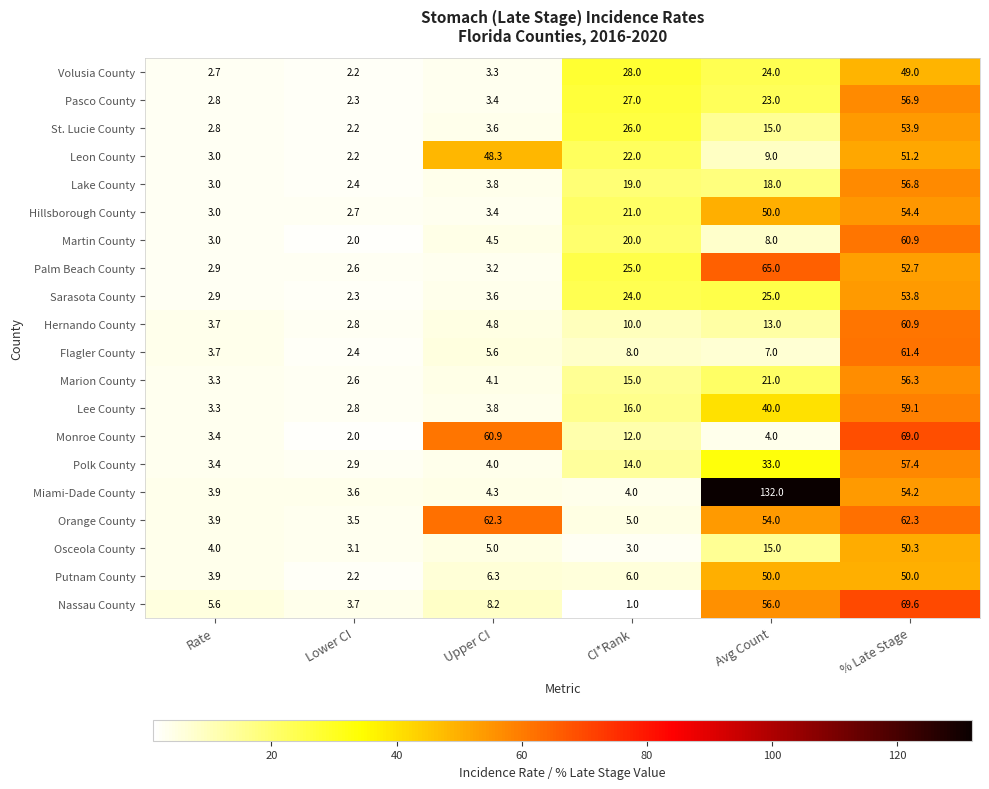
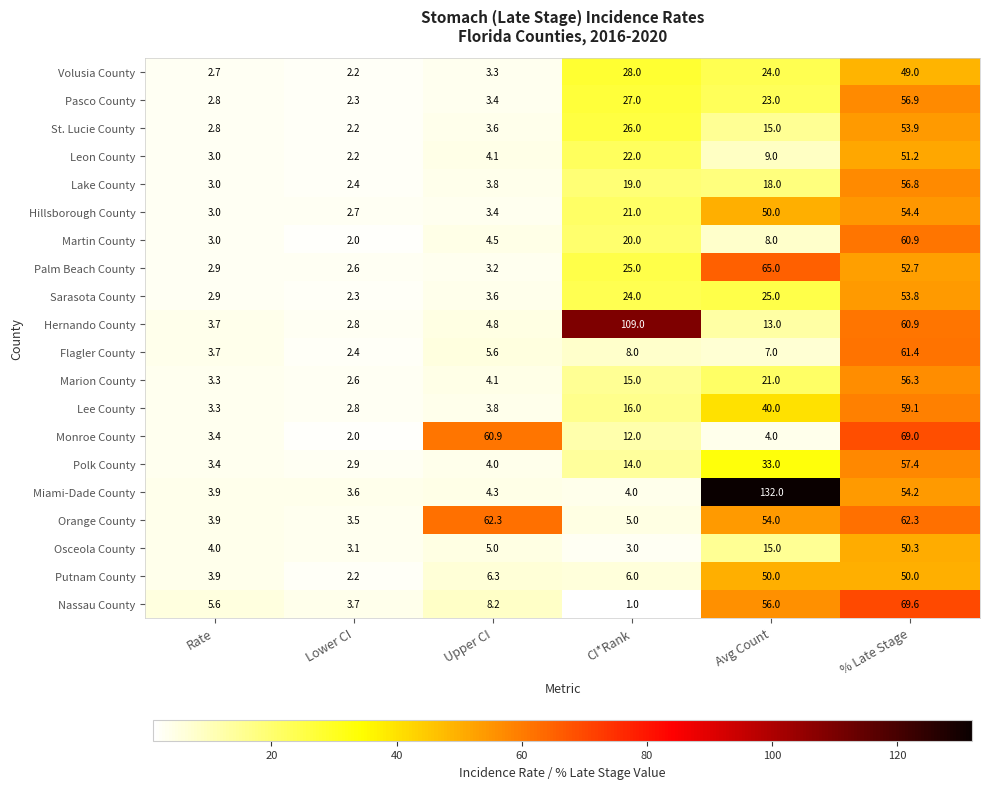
  {
    "Volusia County": {
      "Rate": 2.7,
      "Lower CI": 2.2,
      "Upper CI": 3.3,
      "CI*Rank": 28.0,
      "Avg Count": 24.0,
      "% Late Stage": 49.0
    },
    "Pasco County": {
      "Rate": 2.8,
      "Lower CI": 2.3,
      "Upper CI": 3.4,
      "CI*Rank": 27.0,
      "Avg Count": 23.0,
      "% Late Stage": 56.9
    },
    "St. Lucie County": {
      "Rate": 2.8,
      "Lower CI": 2.2,
      "Upper CI": 3.6,
      "CI*Rank": 26.0,
      "Avg Count": 15.0,
      "% Late Stage": 53.9
    },
    "Leon County": {
      "Rate": 3.0,
      "Lower CI": 2.2,
-     "Upper CI": 48.3,
+     "Upper CI": 4.1,
      "CI*Rank": 22.0,
      "Avg Count": 9.0,
      "% Late Stage": 51.2
    },
    "Lake County": {
      "Rate": 3.0,
      "Lower CI": 2.4,
      "Upper CI": 3.8,
      "CI*Rank": 19.0,
      "Avg Count": 18.0,
      "% Late Stage": 56.8
    },
    "Hillsborough County": {
      "Rate": 3.0,
      "Lower CI": 2.7,
      "Upper CI": 3.4,
      "CI*Rank": 21.0,
      "Avg Count": 50.0,
      "% Late Stage": 54.4
    },
    "Martin County": {
      "Rate": 3.0,
      "Lower CI": 2.0,
      "Upper CI": 4.5,
      "CI*Rank": 20.0,
      "Avg Count": 8.0,
      "% Late Stage": 60.9
    },
    "Palm Beach County": {
      "Rate": 2.9,
      "Lower CI": 2.6,
      "Upper CI": 3.2,
      "CI*Rank": 25.0,
      "Avg Count": 65.0,
      "% Late Stage": 52.7
    },
    "Sarasota County": {
      "Rate": 2.9,
      "Lower CI": 2.3,
      "Upper CI": 3.6,
      "CI*Rank": 24.0,
      "Avg Count": 25.0,
      "% Late Stage": 53.8
    },
    "Hernando County": {
      "Rate": 3.7,
      "Lower CI": 2.8,
      "Upper CI": 4.8,
-     "CI*Rank": 10.0,
+     "CI*Rank": 109.0,
      "Avg Count": 13.0,
      "% Late Stage": 60.9
    },
    "Flagler County": {
      "Rate": 3.7,
      "Lower CI": 2.4,
      "Upper CI": 5.6,
      "CI*Rank": 8.0,
      "Avg Count": 7.0,
      "% Late Stage": 61.4
    },
    "Marion County": {
      "Rate": 3.3,
      "Lower CI": 2.6,
      "Upper CI": 4.1,
      "CI*Rank": 15.0,
      "Avg Count": 21.0,
      "% Late Stage": 56.3
    },
    "Lee County": {
      "Rate": 3.3,
      "Lower CI": 2.8,
      "Upper CI": 3.8,
      "CI*Rank": 16.0,
      "Avg Count": 40.0,
      "% Late Stage": 59.1
    },
    "Monroe County": {
      "Rate": 3.4,
      "Lower CI": 2.0,
      "Upper CI": 60.9,
      "CI*Rank": 12.0,
      "Avg Count": 4.0,
      "% Late Stage": 69.0
    },
    "Polk County": {
      "Rate": 3.4,
      "Lower CI": 2.9,
      "Upper CI": 4.0,
      "CI*Rank": 14.0,
      "Avg Count": 33.0,
      "% Late Stage": 57.4
    },
    "Miami-Dade County": {
      "Rate": 3.9,
      "Lower CI": 3.6,
      "Upper CI": 4.3,
      "CI*Rank": 4.0,
      "Avg Count": 132.0,
      "% Late Stage": 54.2
    },
    "Orange County": {
      "Rate": 3.9,
      "Lower CI": 3.5,
      "Upper CI": 62.3,
      "CI*Rank": 5.0,
      "Avg Count": 54.0,
      "% Late Stage": 62.3
    },
    "Osceola County": {
      "Rate": 4.0,
      "Lower CI": 3.1,
      "Upper CI": 5.0,
      "CI*Rank": 3.0,
      "Avg Count": 15.0,
      "% Late Stage": 50.3
    },
    "Putnam County": {
      "Rate": 3.9,
      "Lower CI": 2.2,
      "Upper CI": 6.3,
      "CI*Rank": 6.0,
      "Avg Count": 50.0,
      "% Late Stage": 50.0
    },
    "Nassau County": {
      "Rate": 5.6,
      "Lower CI": 3.7,
      "Upper CI": 8.2,
      "CI*Rank": 1.0,
      "Avg Count": 56.0,
      "% Late Stage": 69.6
    }
  }
